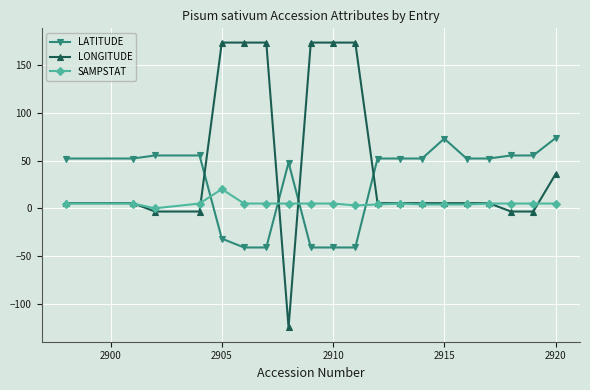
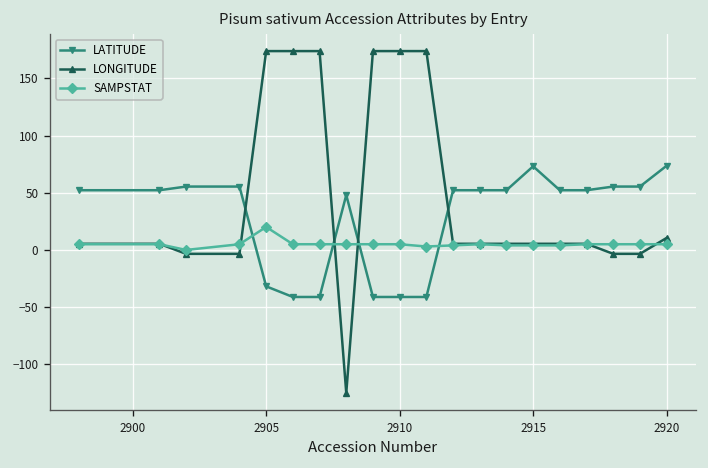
  {
    "LATITUDE": {
      "2905": -30,
      "2910": -40,
      "2915": 70,
      "2920": 70
    },
    "LONGITUDE": {
      "2905": 170,
      "2910": 170,
-     "2920": 40
+     "2920": 10
    },
    "SAMPSTAT": {
      "2905": 20,
      "2910": 10,
      "2920": 10
    }
  }
